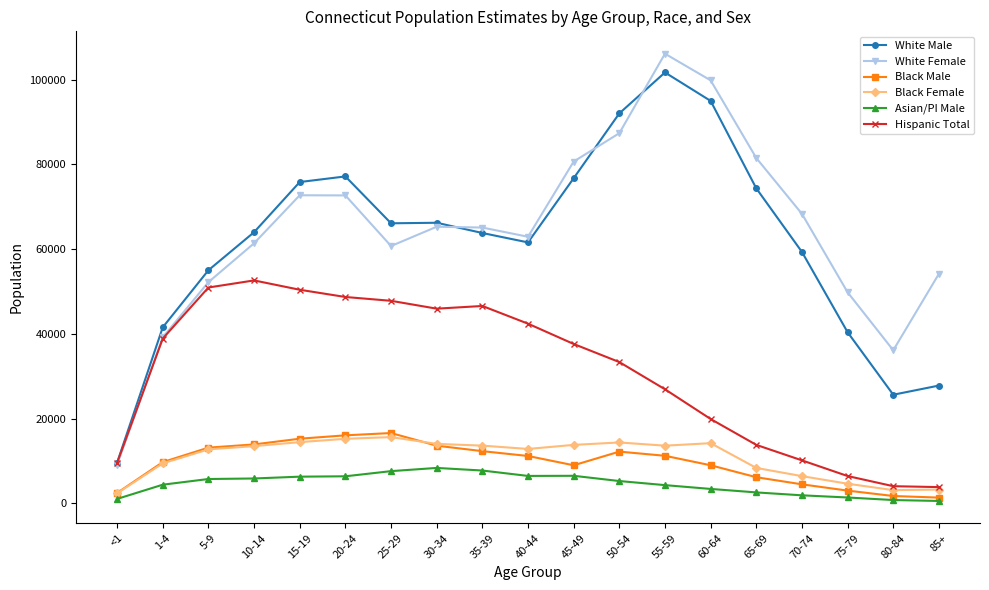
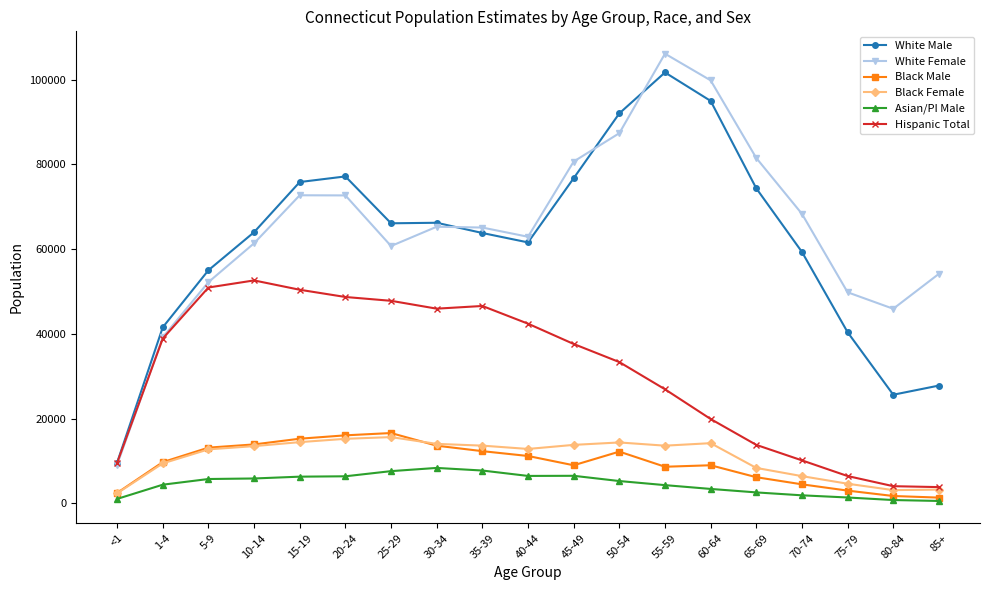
  {
    "White Male": {
      "1-4": 42000,
      "5-9": 55000,
      "10-14": 64000,
      "15-19": 76000,
      "20-24": 77000,
      "25-29": 66000,
      "30-34": 66000,
      "35-39": 64000,
      "40-44": 62000,
      "45-49": 77000,
      "50-54": 92000,
      "55-59": 102000,
      "60-64": 95000,
      "65-69": 74000,
      "70-74": 59000,
      "75-79": 40000,
      "80-84": 26000,
      "85+": 28000
    },
    "White Female": {
      "5-9": 52000,
      "10-14": 61000,
      "15-19": 73000,
      "20-24": 73000,
      "25-29": 61000,
      "30-34": 65000,
      "35-39": 65000,
      "40-44": 63000,
      "45-49": 81000,
      "50-54": 87000,
      "55-59": 106000,
      "60-64": 100000,
      "65-69": 82000,
      "70-74": 68000,
      "75-79": 50000,
-     "80-84": 36000,
+     "80-84": 46000,
      "85+": 54000
    },
    "Black Male": {
      "15-19": 15000,
      "20-24": 16000,
      "25-29": 17000,
      "35-39": 12000,
      "40-44": 11000,
      "45-49": 9000,
      "50-54": 12000,
-     "55-59": 11000,
+     "55-59": 9000,
      "60-64": 9000,
      "65-69": 6000,
      "70-74": 4000,
      "75-79": 3000,
      "80-84": 2000,
      "85+": 1000
    },
    "Black Female": {
      "15-19": 14000,
      "20-24": 15000,
      "25-29": 16000,
      "35-39": 14000,
      "40-44": 13000,
      "45-49": 14000,
      "50-54": 14000,
      "55-59": 14000,
      "60-64": 14000,
      "65-69": 8000,
      "70-74": 6000,
      "75-79": 5000,
      "80-84": 3000
    },
    "Asian/PI Male": {
      "<1": 1000,
      "1-4": 4000,
      "5-9": 6000,
      "10-14": 6000,
      "15-19": 6000,
      "20-24": 6000,
      "25-29": 8000,
      "30-34": 8000,
      "35-39": 8000,
      "40-44": 6000,
      "45-49": 6000,
      "50-54": 5000,
      "55-59": 4000,
      "60-64": 3000,
      "65-69": 3000,
      "70-74": 2000,
      "75-79": 1000,
      "80-84": 1000,
      "85+": 1000
    },
    "Hispanic Total": {
      "5-9": 51000,
      "10-14": 53000,
      "15-19": 50000,
      "20-24": 49000,
      "25-29": 48000,
      "30-34": 46000,
      "35-39": 47000,
      "40-44": 42000,
      "45-49": 38000,
      "50-54": 33000,
      "55-59": 27000,
      "60-64": 20000,
      "65-69": 14000,
      "70-74": 10000,
      "75-79": 6000,
      "80-84": 4000
    }
  }
